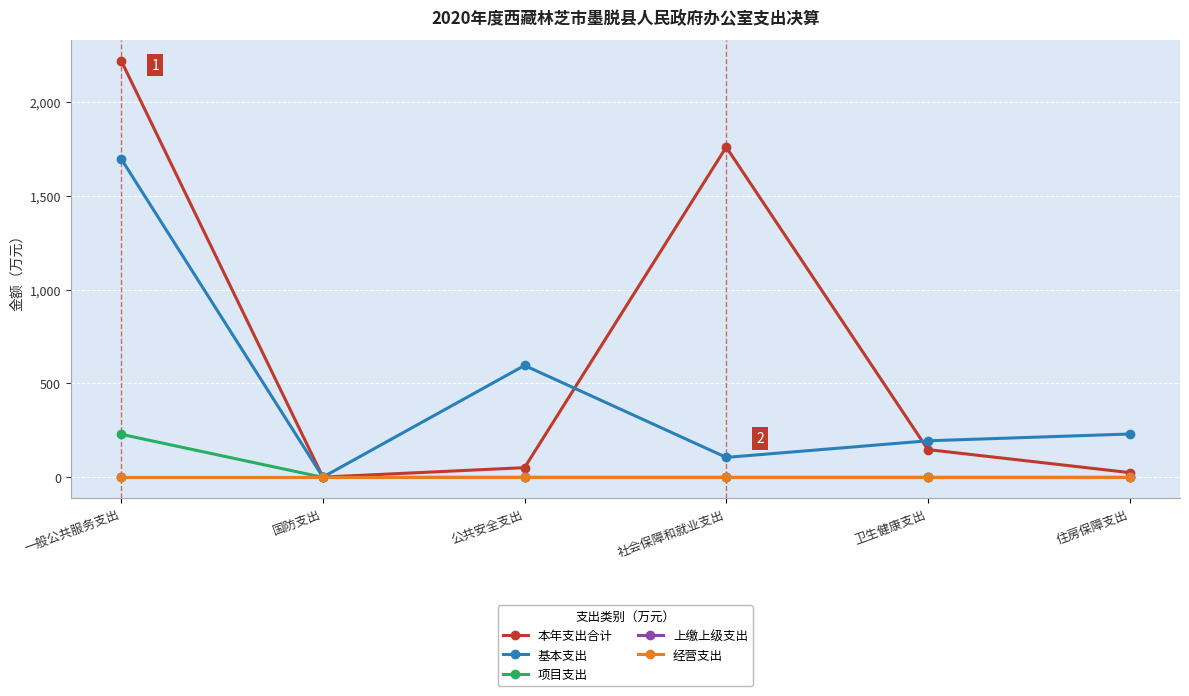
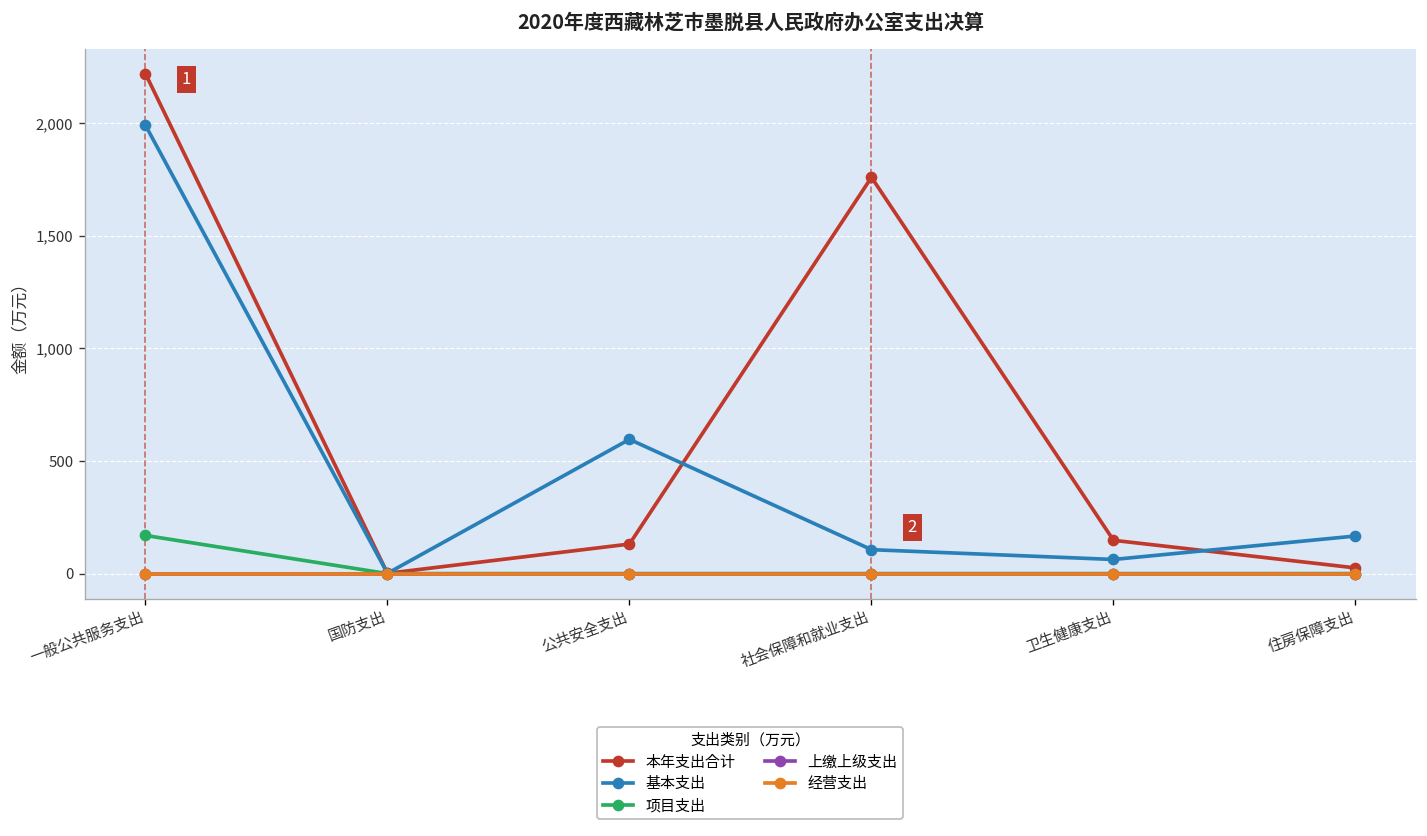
  {
    "本年支出合计": {
      "一般公共服务支出": "2,220",
-     "公共安全支出": "50",
+     "公共安全支出": "130",
      "社会保障和就业支出": "1,760",
      "卫生健康支出": "150",
      "住房保障支出": "30"
    },
    "基本支出": {
-     "一般公共服务支出": "1,700",
+     "一般公共服务支出": "1,990",
      "公共安全支出": "600",
      "社会保障和就业支出": "110",
-     "卫生健康支出": "190",
-     "住房保障支出": "230"
+     "卫生健康支出": "60",
+     "住房保障支出": "170"
    },
    "项目支出": {
-     "一般公共服务支出": "230"
+     "一般公共服务支出": "170"
    },
    "经营支出": {
      "一般公共服务支出": "0"
    }
  }
